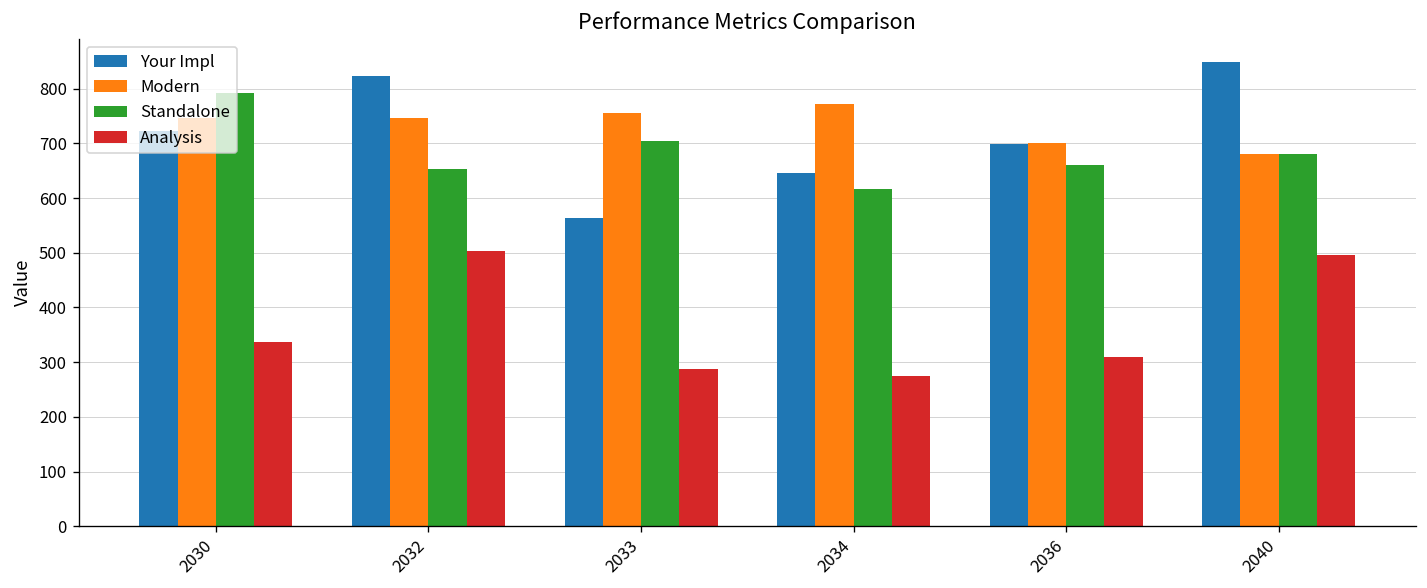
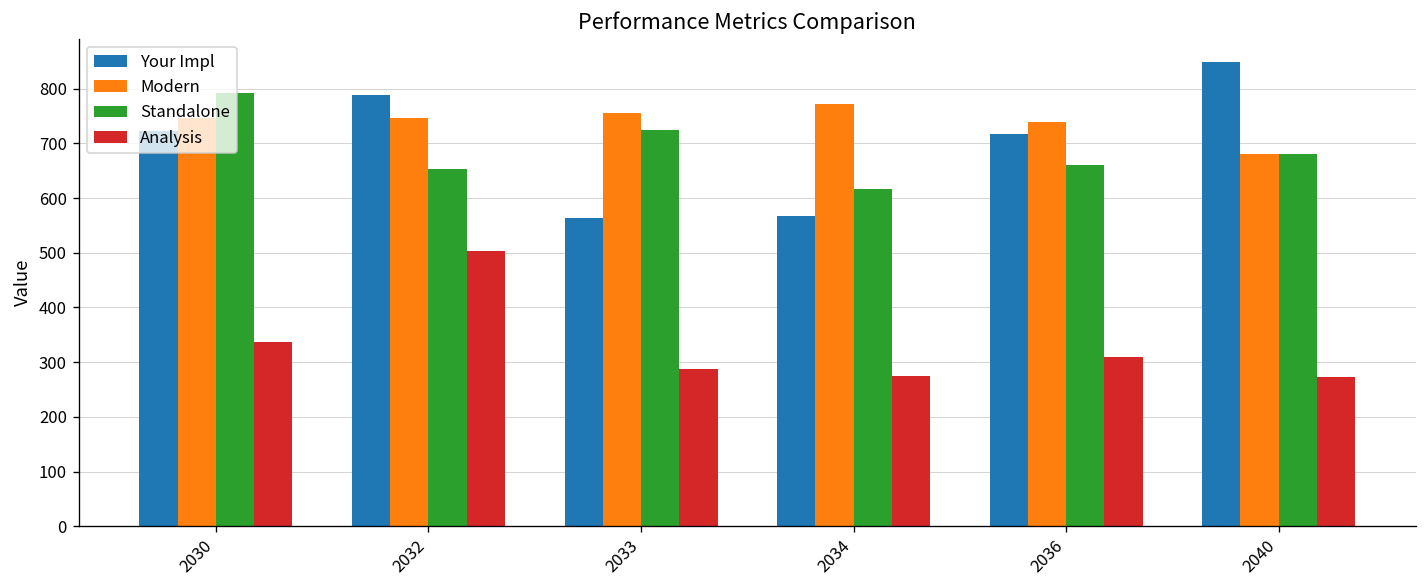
  {
    "Your Impl": {
-     "2032": 820,
+     "2032": 790,
      "2033": 560,
-     "2034": 650,
-     "2036": 700,
+     "2034": 570,
+     "2036": 720,
      "2040": 850
    },
    "Modern": {
      "2032": 750,
      "2033": 750,
      "2034": 770,
-     "2036": 700,
+     "2036": 740,
      "2040": 680
    },
    "Standalone": {
      "2032": 650,
-     "2033": 700,
+     "2033": 720,
      "2034": 620,
      "2036": 660,
      "2040": 680
    },
    "Analysis": {
      "2030": 340,
      "2032": 500,
      "2033": 290,
      "2034": 270,
      "2036": 310,
-     "2040": 500
+     "2040": 270
    }
  }
